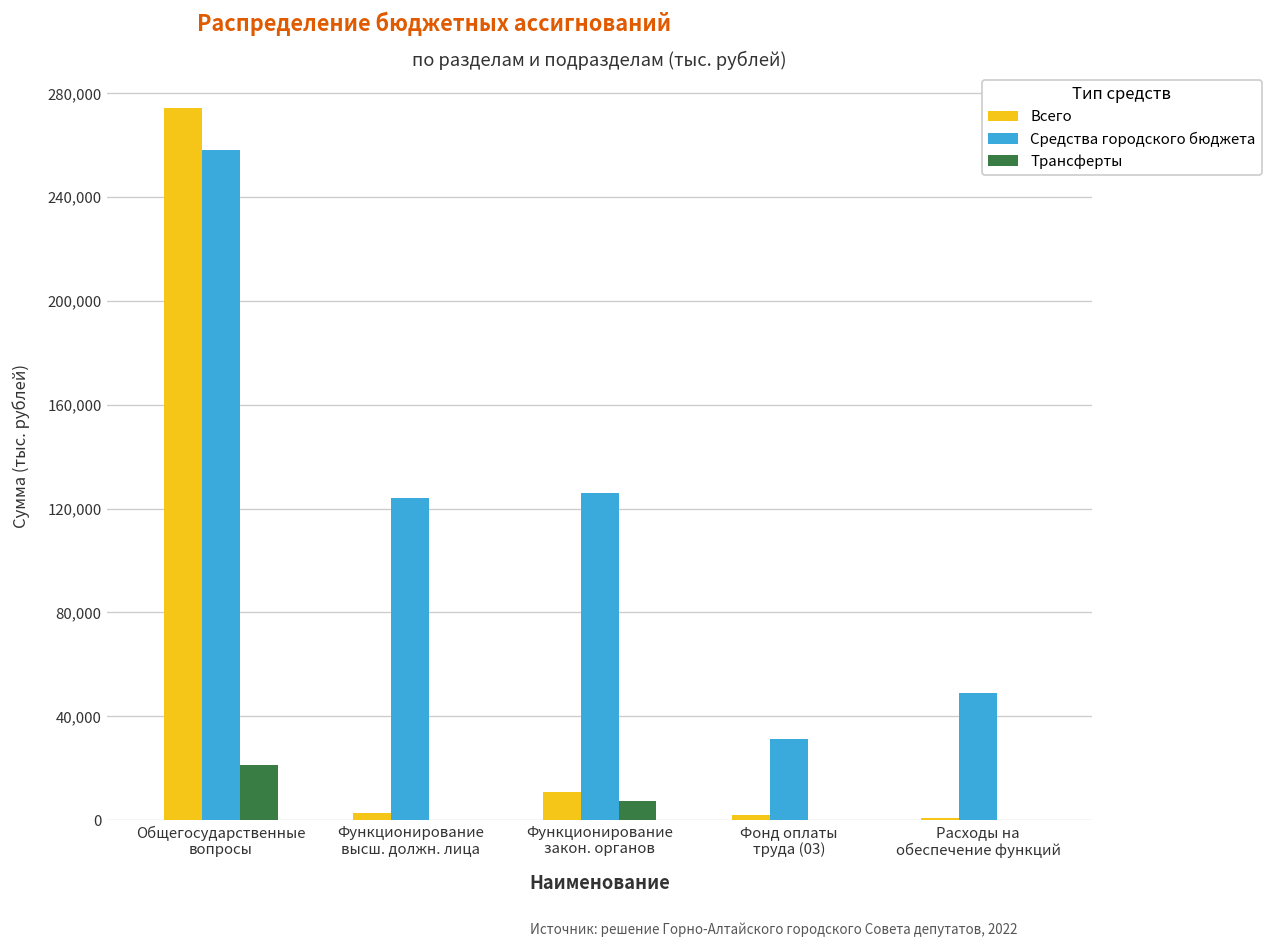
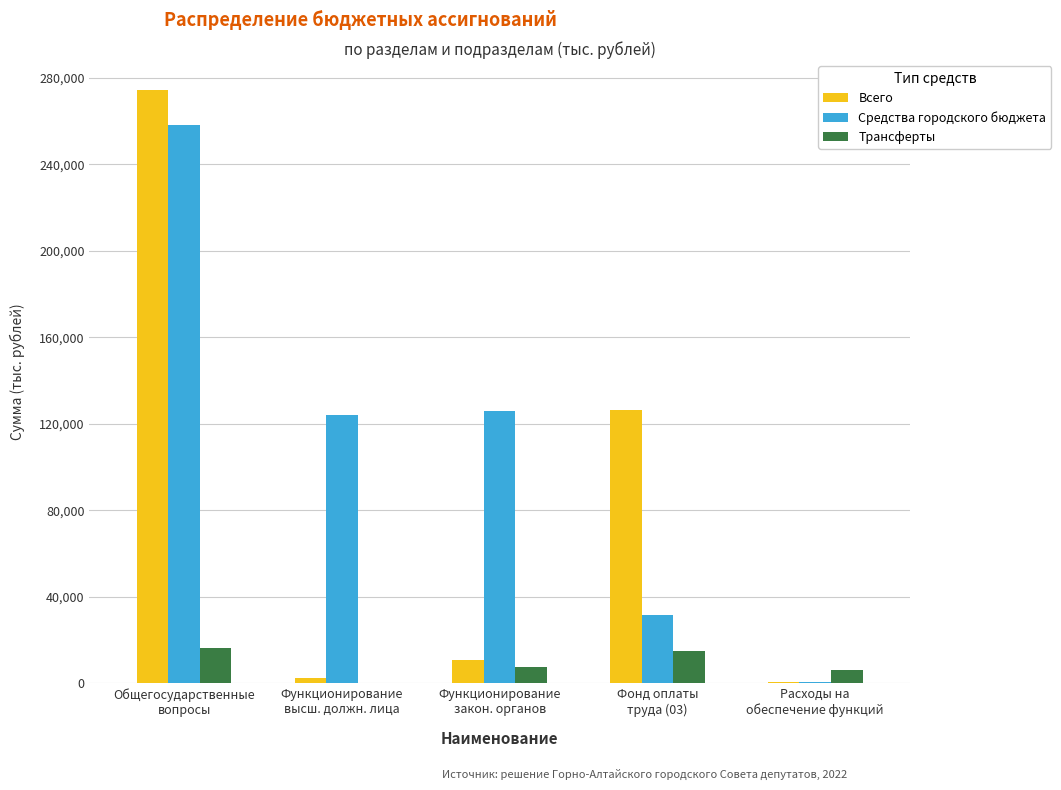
  {
    "Всего": {
      "Общегосударственные вопросы": "274,000",
      "Функционирование высш. должн. лица": "3,000",
      "Функционирование закон. органов": "11,000",
-     "Фонд оплаты труда (03)": "2,000"
+     "Фонд оплаты труда (03)": "126,000"
    },
    "Средства городского бюджета": {
      "Общегосударственные вопросы": "258,000",
      "Функционирование высш. должн. лица": "124,000",
      "Функционирование закон. органов": "126,000",
      "Фонд оплаты труда (03)": "31,000",
-     "Расходы на обеспечение функций": "49,000"
+     "Расходы на обеспечение функций": "1,000"
    },
    "Трансферты": {
-     "Общегосударственные вопросы": "21,000",
+     "Общегосударственные вопросы": "16,000",
      "Функционирование высш. должн. лица": "0",
      "Функционирование закон. органов": "7,000",
-     "Фонд оплаты труда (03)": "0",
-     "Расходы на обеспечение функций": "0"
+     "Фонд оплаты труда (03)": "15,000",
+     "Расходы на обеспечение функций": "6,000"
    }
  }
